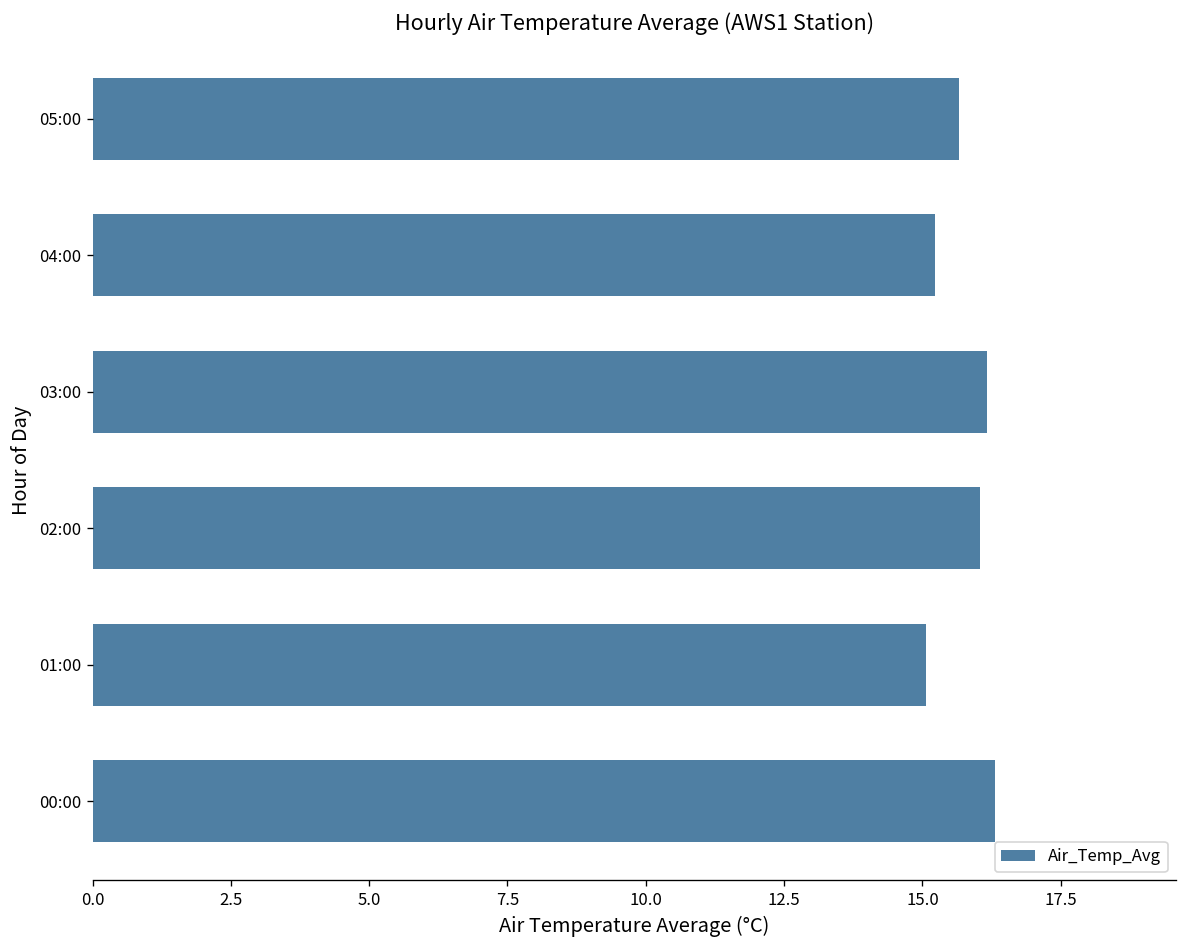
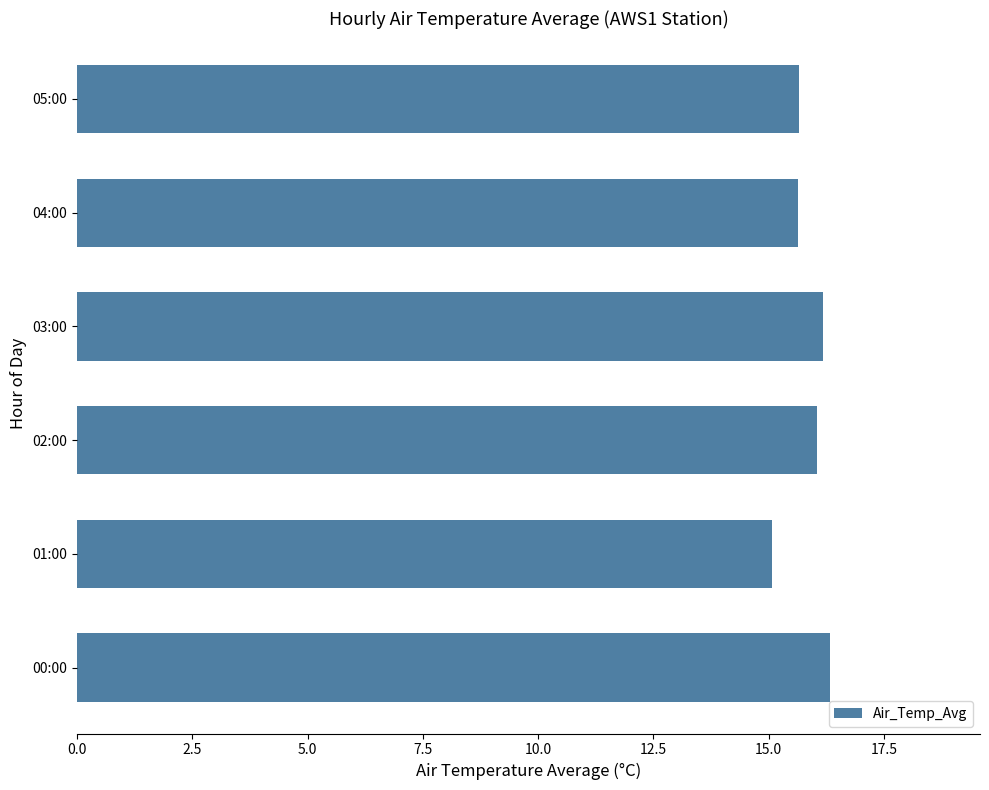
  {
    "05:00": 15.7,
-   "04:00": 15.2,
+   "04:00": 15.6,
    "03:00": 16.2,
    "02:00": 16.0,
    "01:00": 15.1,
    "00:00": 16.3
  }
